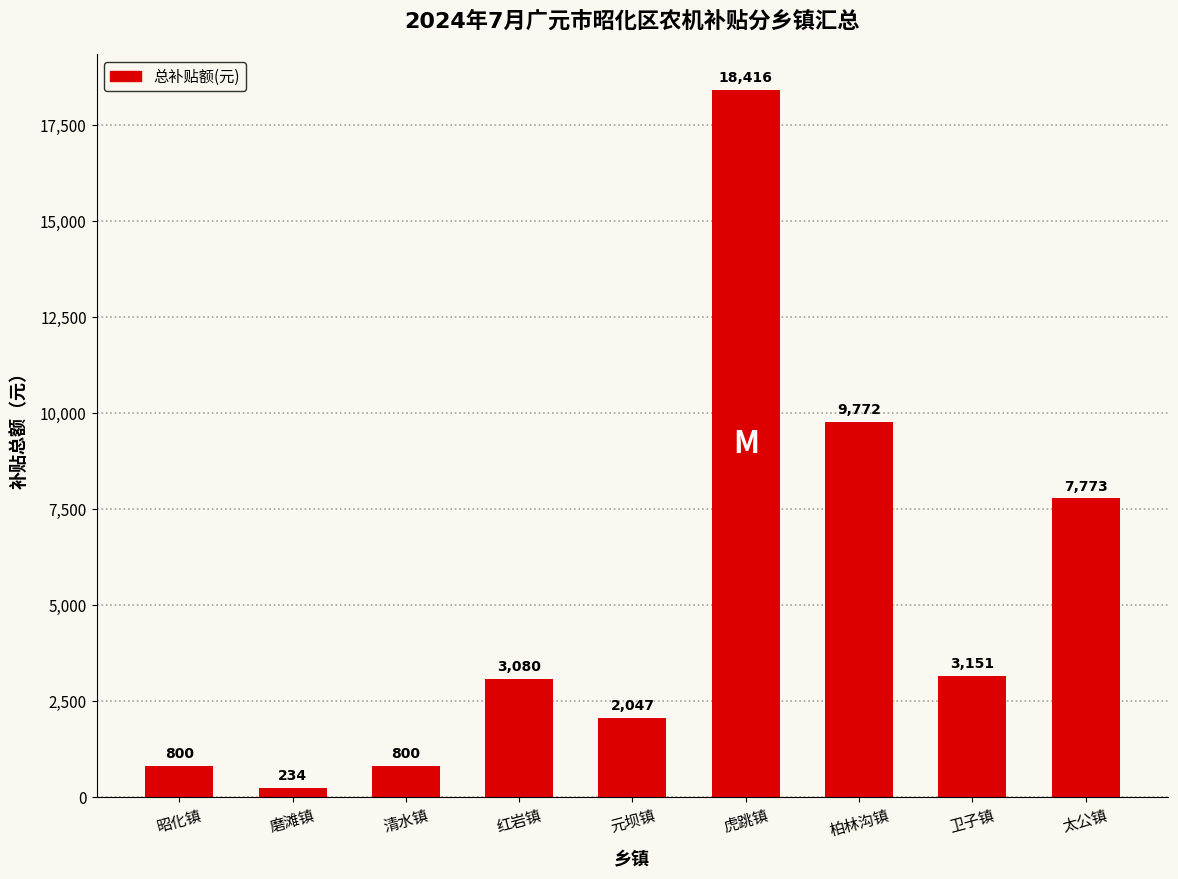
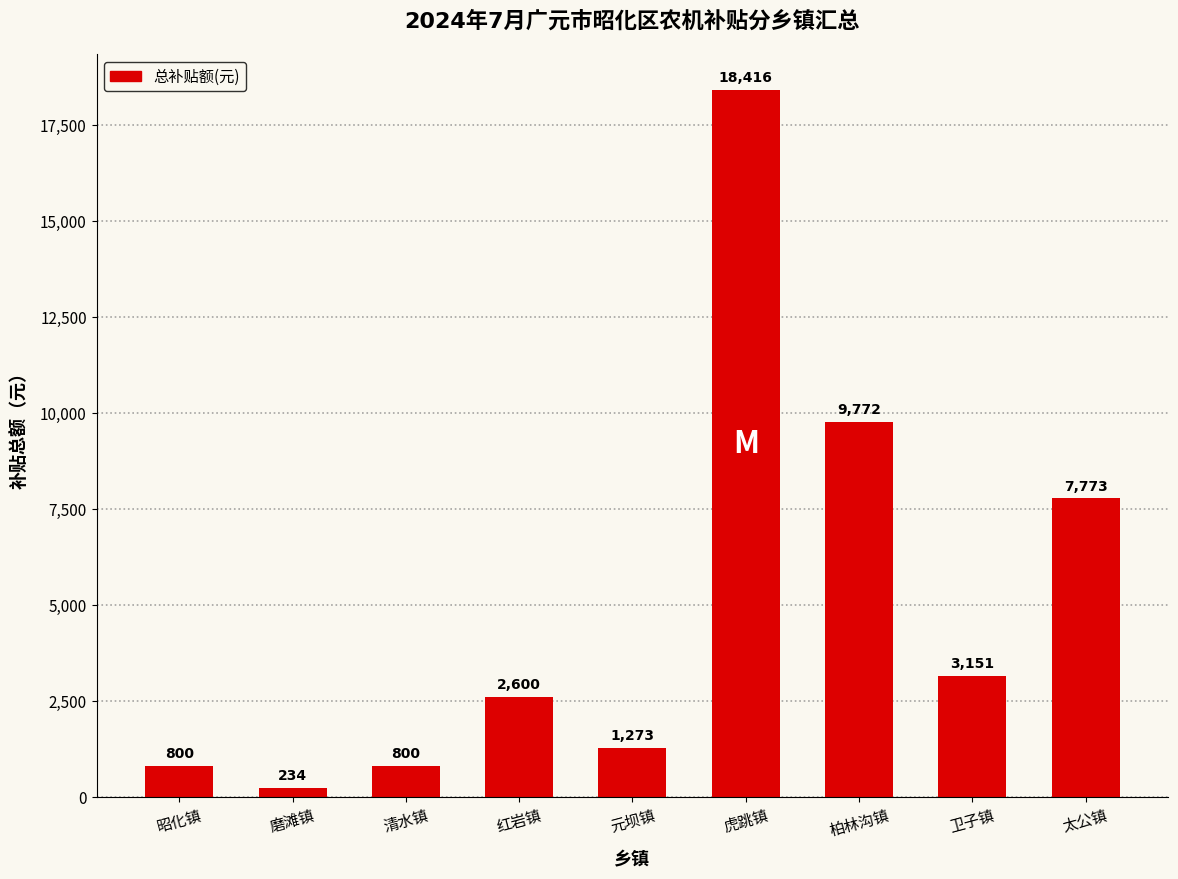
  {
    "昭化镇": "800",
    "磨滩镇": "234",
    "清水镇": "800",
-   "红岩镇": "3,080",
-   "元坝镇": "2,047",
+   "红岩镇": "2,600",
+   "元坝镇": "1,273",
    "虎跳镇": "18,416",
    "柏林沟镇": "9,772",
    "卫子镇": "3,151",
    "太公镇": "7,773"
  }
